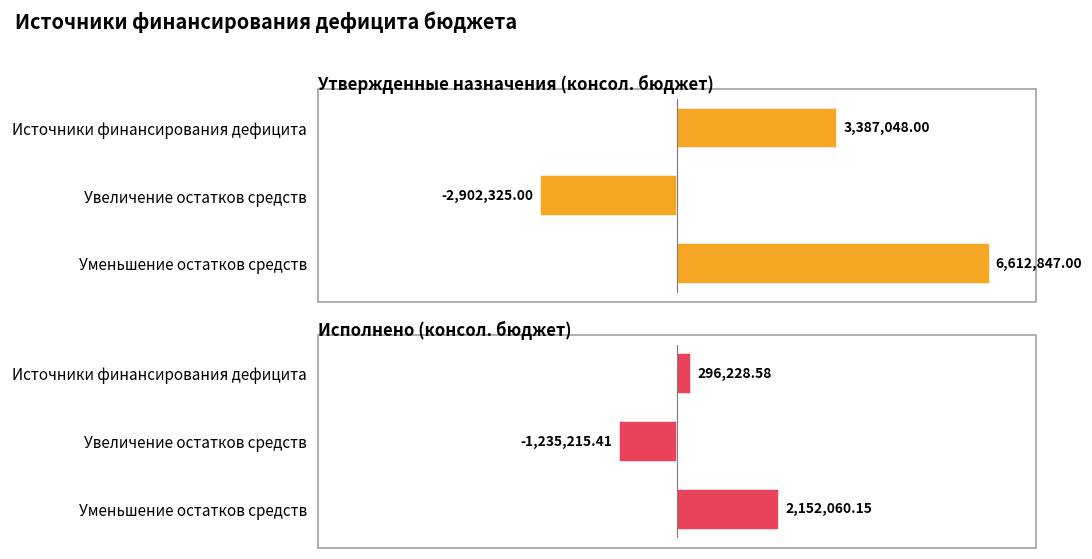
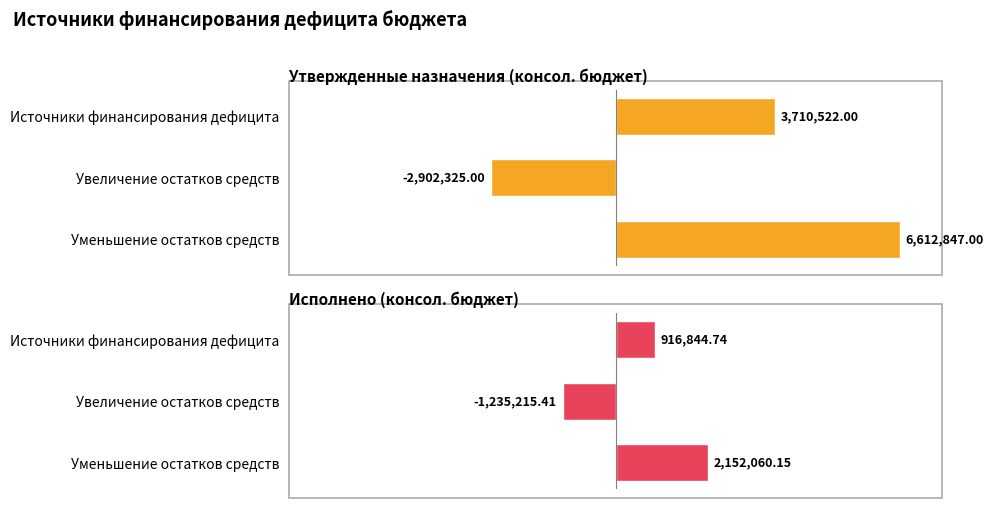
  {
    "Утвержденные назначения (консол. бюджет)": {
-     "Источники финансирования дефицита": "3,387,048.00",
+     "Источники финансирования дефицита": "3,710,522.00",
      "Увеличение остатков средств": "-2,902,325.00",
      "Уменьшение остатков средств": "6,612,847.00"
    },
    "Исполнено (консол. бюджет)": {
-     "Источники финансирования дефицита": "296,228.58",
+     "Источники финансирования дефицита": "916,844.74",
      "Увеличение остатков средств": "-1,235,215.41",
      "Уменьшение остатков средств": "2,152,060.15"
    }
  }
